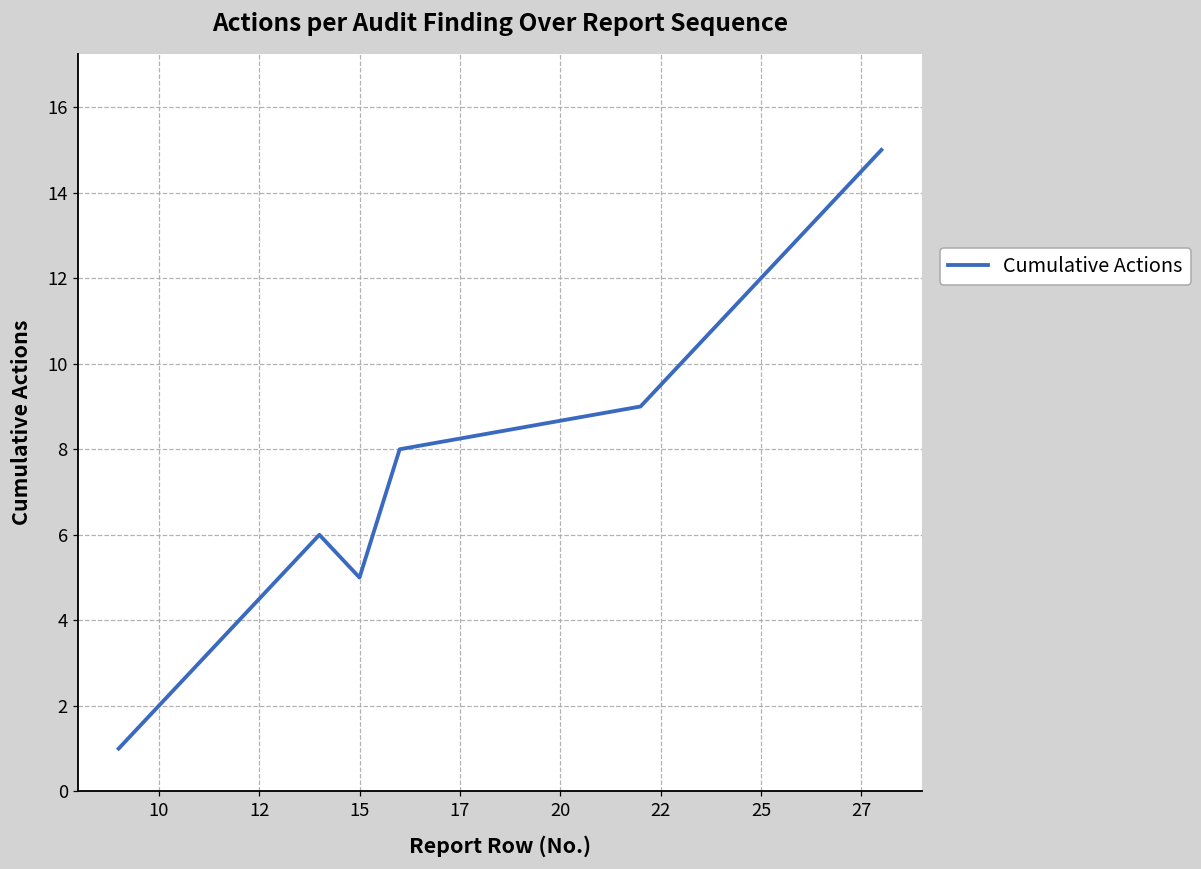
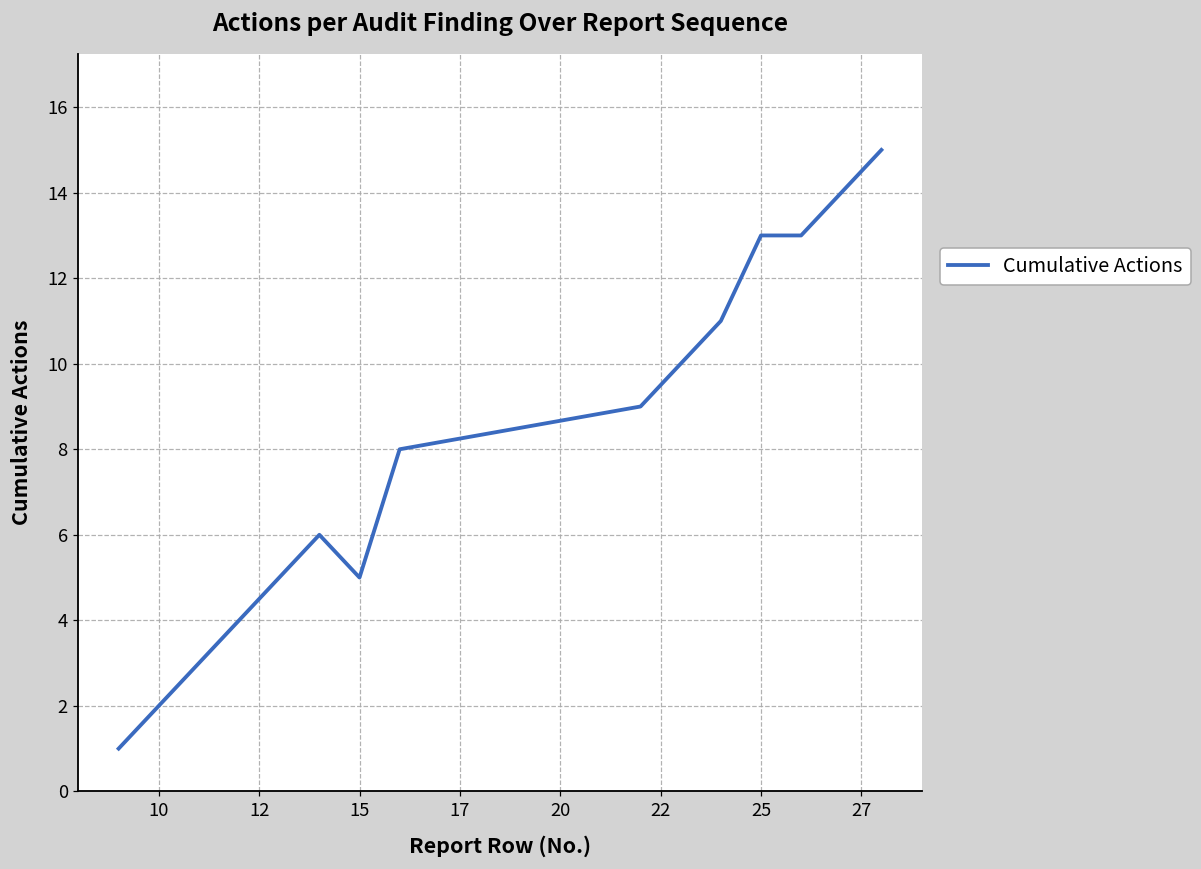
  {
    "10": 2,
    "15": 5,
-   "25": 12
+   "25": 13
  }
